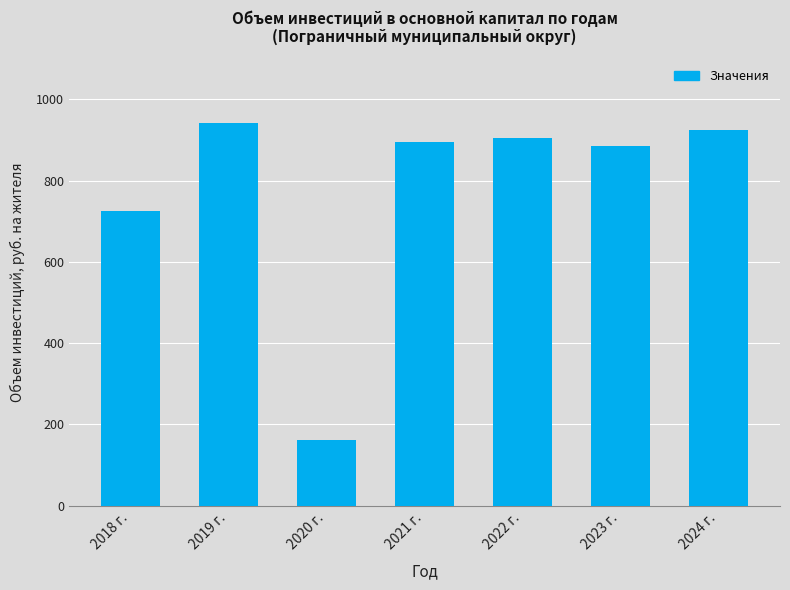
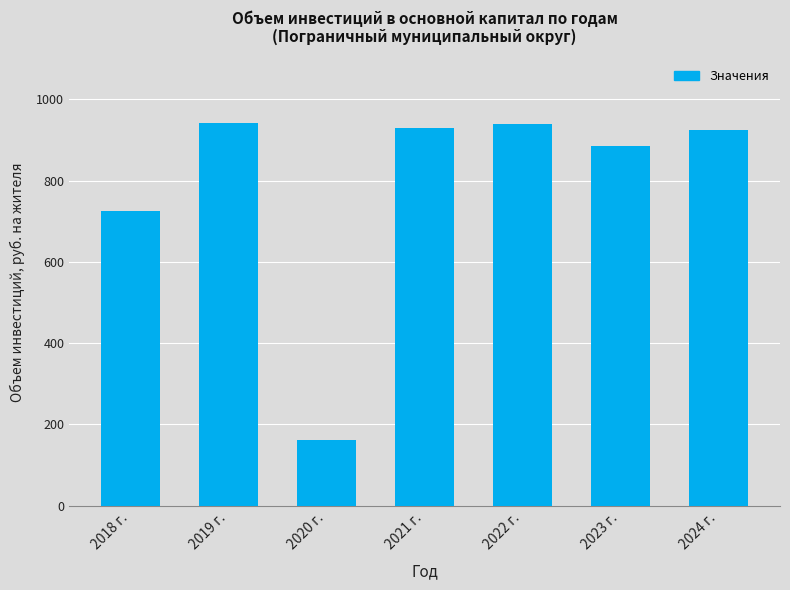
  {
    "2018 г.": 720,
    "2019 г.": 940,
    "2020 г.": 160,
-   "2021 г.": 900,
-   "2022 г.": 910,
+   "2021 г.": 930,
+   "2022 г.": 940,
    "2023 г.": 890,
    "2024 г.": 920
  }
